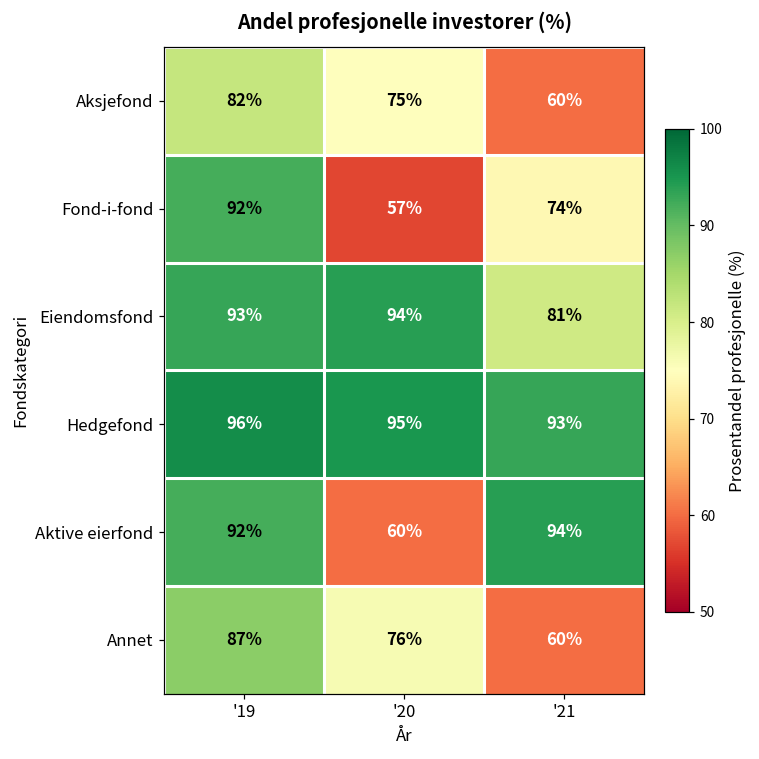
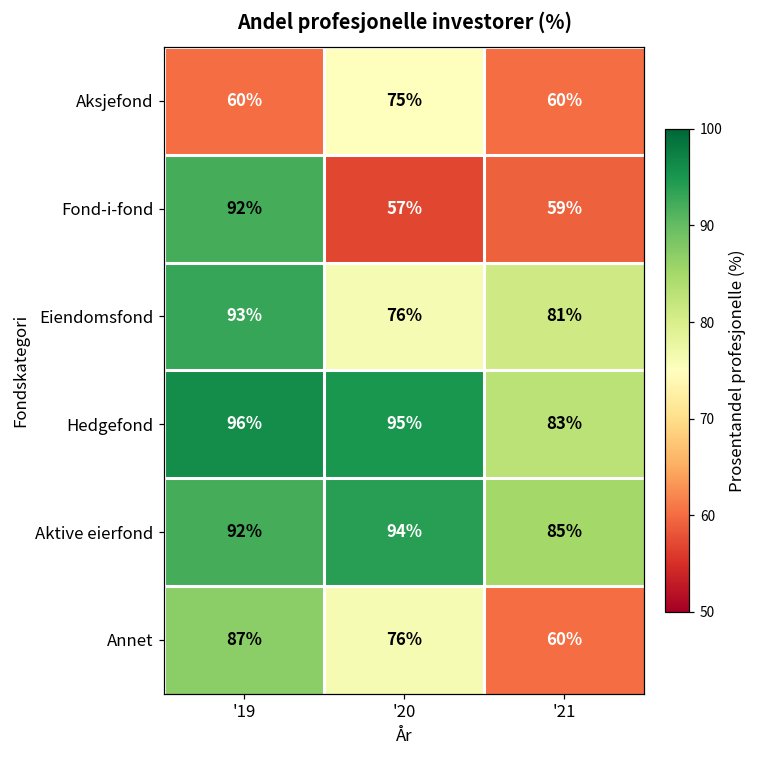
  {
    "Aksjefond": {
-     "'19": "82%",
+     "'19": "60%",
      "'20": "75%",
      "'21": "60%"
    },
    "Fond-i-fond": {
      "'19": "92%",
      "'20": "57%",
-     "'21": "74%"
+     "'21": "59%"
    },
    "Eiendomsfond": {
      "'19": "93%",
-     "'20": "94%",
+     "'20": "76%",
      "'21": "81%"
    },
    "Hedgefond": {
      "'19": "96%",
      "'20": "95%",
-     "'21": "93%"
+     "'21": "83%"
    },
    "Aktive eierfond": {
      "'19": "92%",
-     "'20": "60%",
-     "'21": "94%"
+     "'20": "94%",
+     "'21": "85%"
    },
    "Annet": {
      "'19": "87%",
      "'20": "76%",
      "'21": "60%"
    }
  }
